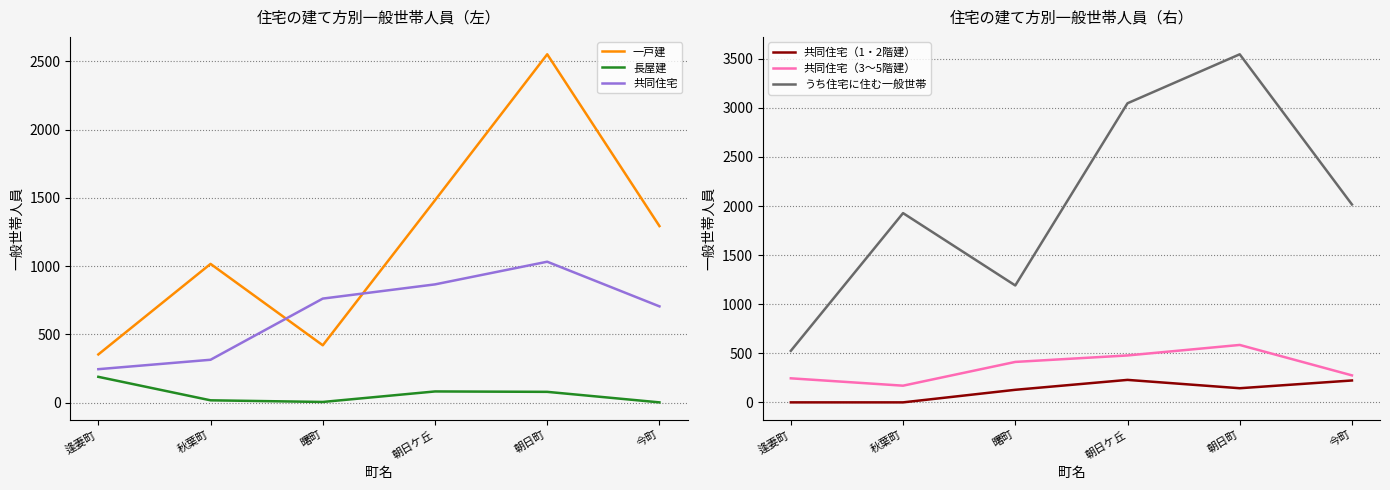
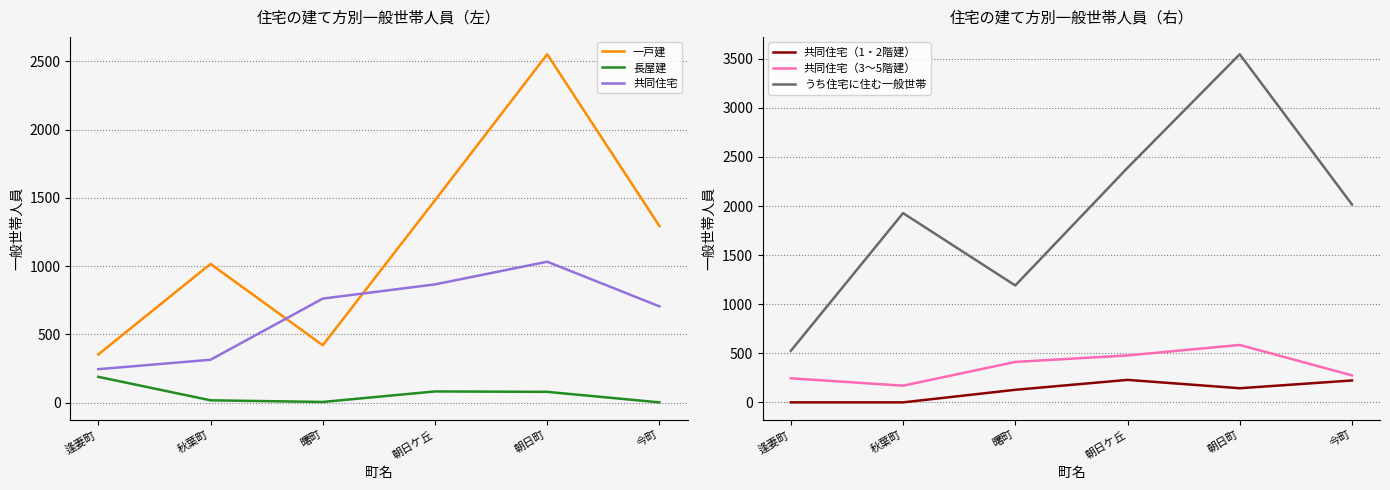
  {
    "住宅の建て方別一般世帯人員（左）": {
      "一戸建": {
        "逢妻町": 350,
        "秋葉町": 1020,
        "曙町": 420,
        "朝日ケ丘": 1480,
        "朝日町": 2550,
        "今町": 1290
      },
      "長屋建": {
        "逢妻町": 190,
        "秋葉町": 20,
        "曙町": 10,
        "朝日ケ丘": 80,
        "朝日町": 80,
        "今町": 0
      },
      "共同住宅": {
        "逢妻町": 250,
        "秋葉町": 310,
        "曙町": 760,
        "朝日ケ丘": 870,
        "朝日町": 1030,
        "今町": 710
      }
    },
    "住宅の建て方別一般世帯人員（右）": {
      "共同住宅（1・2階建）": {
        "逢妻町": 0,
        "秋葉町": 0,
        "曙町": 100,
        "朝日ケ丘": 200,
        "朝日町": 100,
        "今町": 200
      },
      "共同住宅（3～5階建）": {
        "逢妻町": 200,
        "秋葉町": 200,
        "曙町": 400,
        "朝日ケ丘": 500,
        "朝日町": 600,
        "今町": 300
      },
      "うち住宅に住む一般世帯": {
        "逢妻町": 500,
        "秋葉町": 1900,
        "曙町": 1200,
-       "朝日ケ丘": 3000,
+       "朝日ケ丘": 2400,
        "朝日町": 3500,
        "今町": 2000
      }
    }
  }
